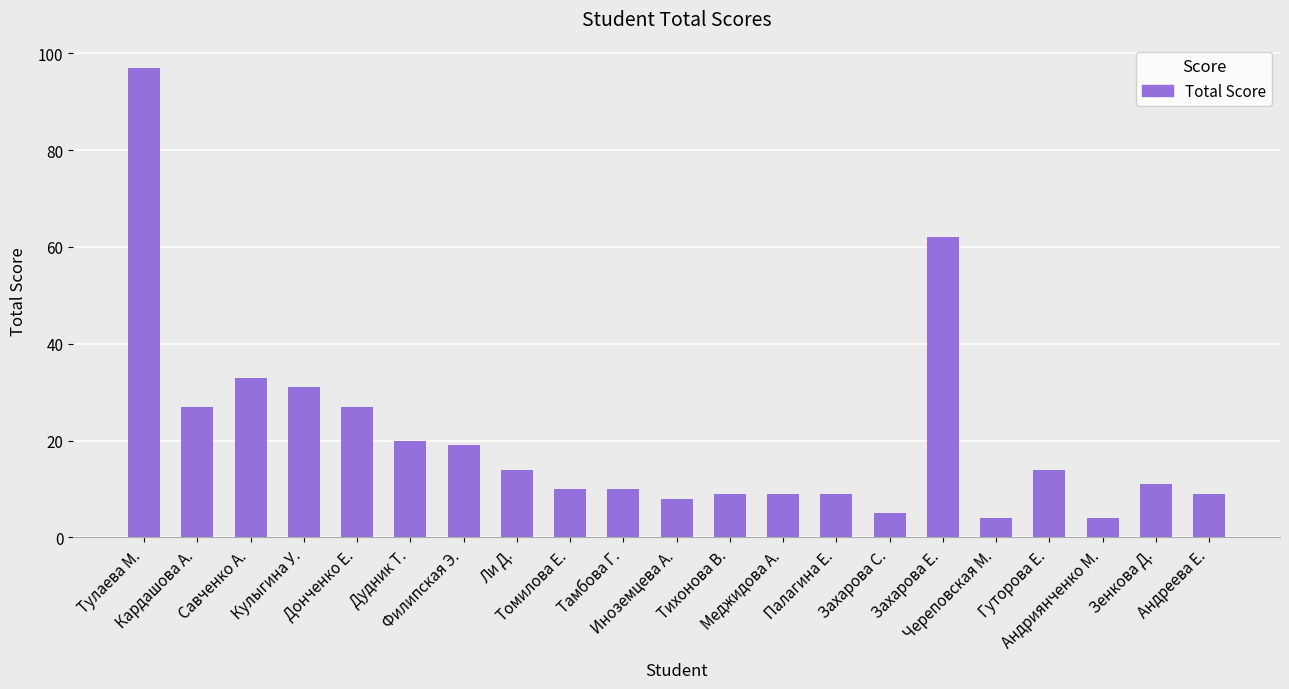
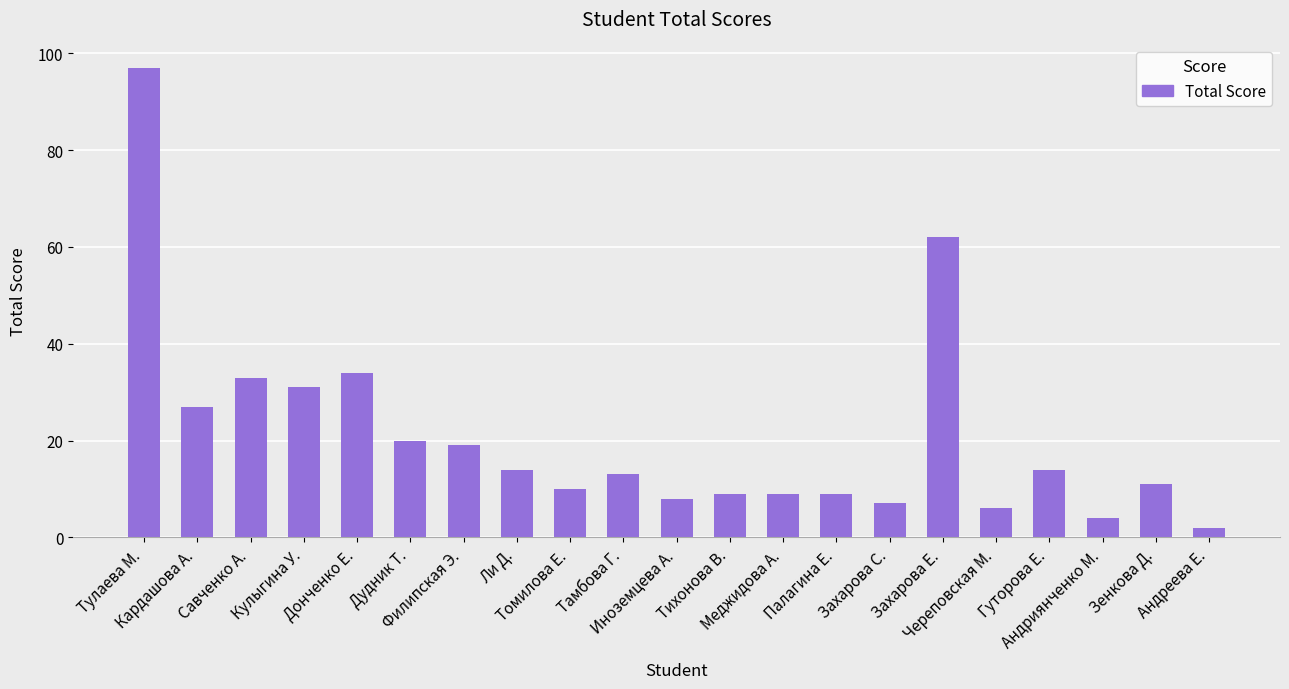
  {
    "Тулаева М.": 97,
    "Кардашова А.": 27,
    "Савченко А.": 33,
    "Кулыгина У.": 31,
-   "Донченко Е.": 27,
+   "Донченко Е.": 34,
    "Дудник Т.": 20,
    "Филипская Э.": 19,
    "Ли Д.": 14,
    "Томилова Е.": 10,
-   "Тамбова Г.": 10,
+   "Тамбова Г.": 13,
    "Иноземцева А.": 8,
    "Тихонова В.": 9,
    "Меджидова А.": 9,
    "Палагина Е.": 9,
-   "Захарова С.": 5,
+   "Захарова С.": 7,
    "Захарова Е.": 62,
-   "Череповская М.": 4,
+   "Череповская М.": 6,
    "Гуторова Е.": 14,
    "Андриянченко М.": 4,
    "Зенкова Д.": 11,
-   "Андреева Е.": 9
+   "Андреева Е.": 2
  }
